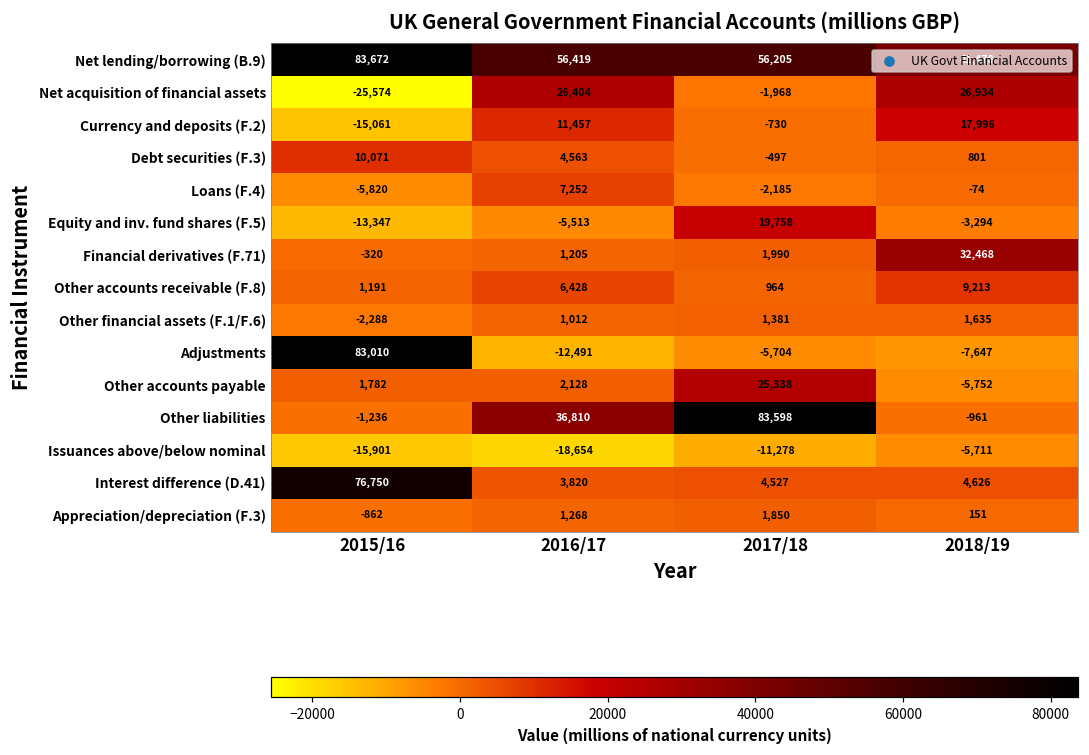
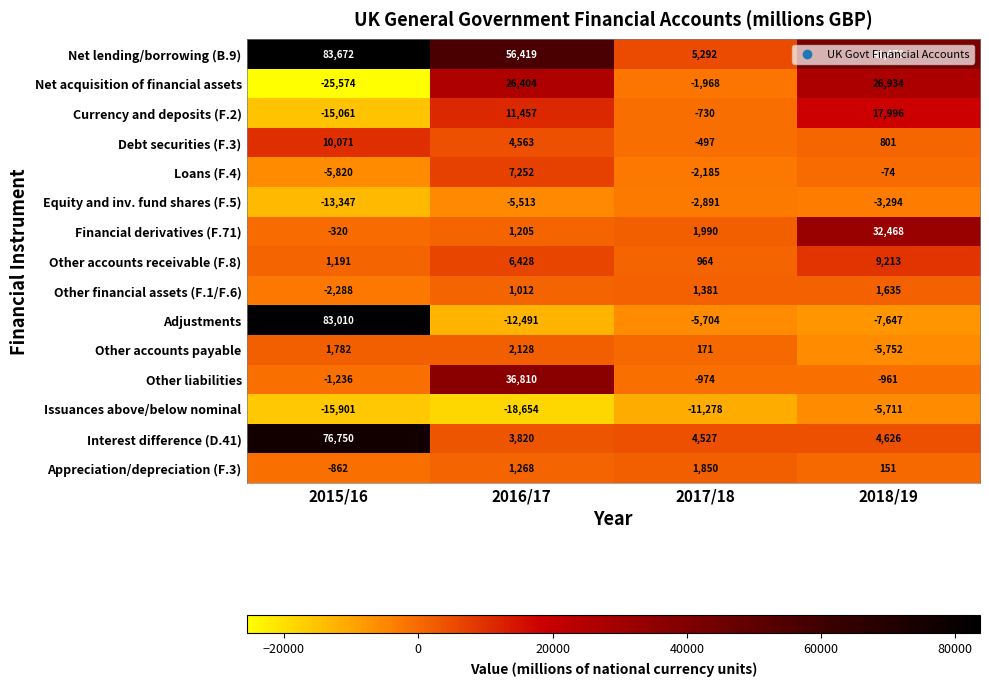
  {
    "Net lending/borrowing (B.9)": {
      "2015/16": "83,672",
      "2016/17": "56,419",
-     "2017/18": "56,205"
+     "2017/18": "5,292"
    },
    "Net acquisition of financial assets": {
      "2015/16": "-25,574",
      "2016/17": "26,404",
      "2017/18": "-1,968",
      "2018/19": "26,934"
    },
    "Currency and deposits (F.2)": {
      "2015/16": "-15,061",
      "2016/17": "11,457",
      "2017/18": "-730",
      "2018/19": "17,996"
    },
    "Debt securities (F.3)": {
      "2015/16": "10,071",
      "2016/17": "4,563",
      "2017/18": "-497",
      "2018/19": "801"
    },
    "Loans (F.4)": {
      "2015/16": "-5,820",
      "2016/17": "7,252",
      "2017/18": "-2,185",
      "2018/19": "-74"
    },
    "Equity and inv. fund shares (F.5)": {
      "2015/16": "-13,347",
      "2016/17": "-5,513",
-     "2017/18": "19,758",
+     "2017/18": "-2,891",
      "2018/19": "-3,294"
    },
    "Financial derivatives (F.71)": {
      "2015/16": "-320",
      "2016/17": "1,205",
      "2017/18": "1,990",
      "2018/19": "32,468"
    },
    "Other accounts receivable (F.8)": {
      "2015/16": "1,191",
      "2016/17": "6,428",
      "2017/18": "964",
      "2018/19": "9,213"
    },
    "Other financial assets (F.1/F.6)": {
      "2015/16": "-2,288",
      "2016/17": "1,012",
      "2017/18": "1,381",
      "2018/19": "1,635"
    },
    "Adjustments": {
      "2015/16": "83,010",
      "2016/17": "-12,491",
      "2017/18": "-5,704",
      "2018/19": "-7,647"
    },
    "Other accounts payable": {
      "2015/16": "1,782",
      "2016/17": "2,128",
-     "2017/18": "25,338",
+     "2017/18": "171",
      "2018/19": "-5,752"
    },
    "Other liabilities": {
      "2015/16": "-1,236",
      "2016/17": "36,810",
-     "2017/18": "83,598",
+     "2017/18": "-974",
      "2018/19": "-961"
    },
    "Issuances above/below nominal": {
      "2015/16": "-15,901",
      "2016/17": "-18,654",
      "2017/18": "-11,278",
      "2018/19": "-5,711"
    },
    "Interest difference (D.41)": {
      "2015/16": "76,750",
      "2016/17": "3,820",
      "2017/18": "4,527",
      "2018/19": "4,626"
    },
    "Appreciation/depreciation (F.3)": {
      "2015/16": "-862",
      "2016/17": "1,268",
      "2017/18": "1,850",
      "2018/19": "151"
    }
  }
